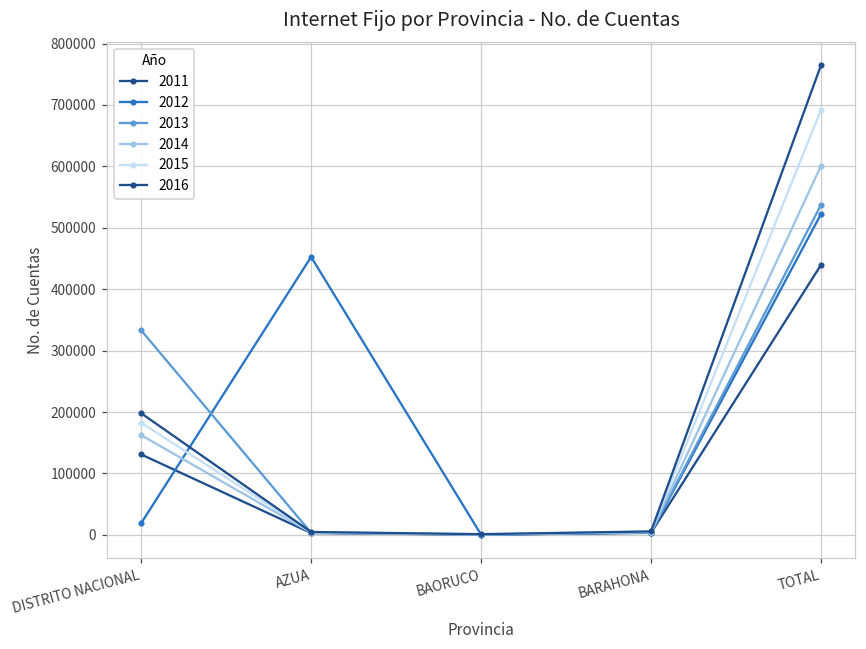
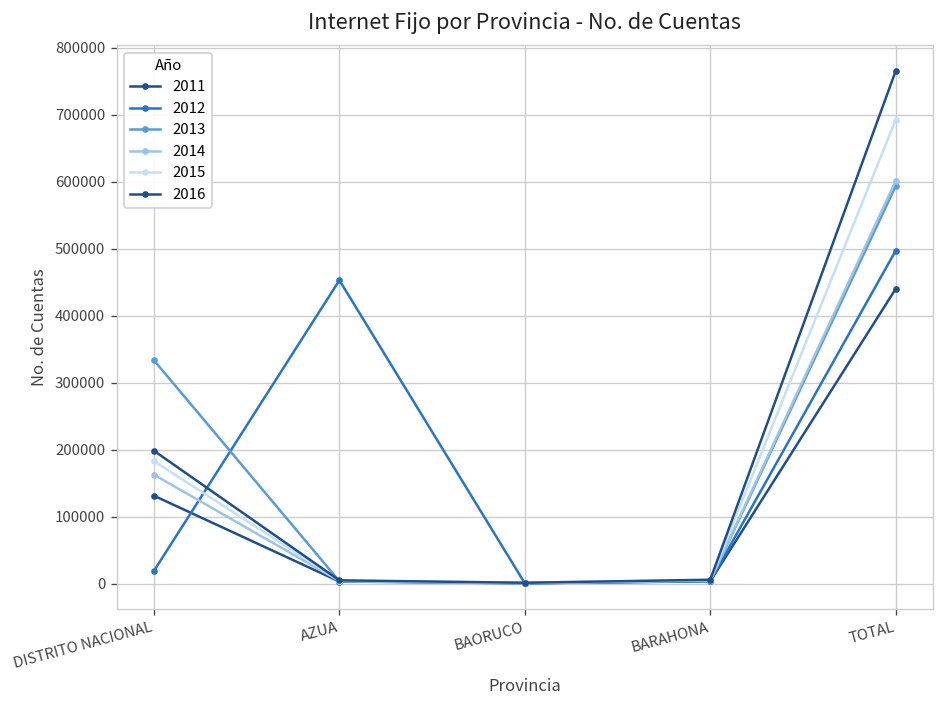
  {
    "2012": {
      "DISTRITO NACIONAL": 20000,
      "AZUA": 450000,
-     "TOTAL": 520000
+     "TOTAL": 500000
    },
    "2013": {
      "DISTRITO NACIONAL": 330000,
-     "TOTAL": 540000
+     "TOTAL": 590000
    }
  }
